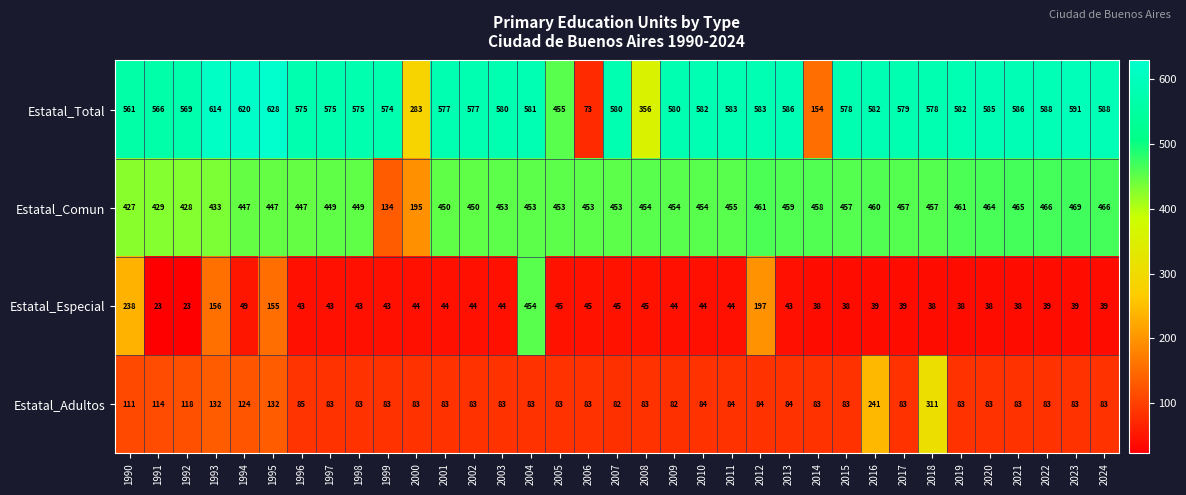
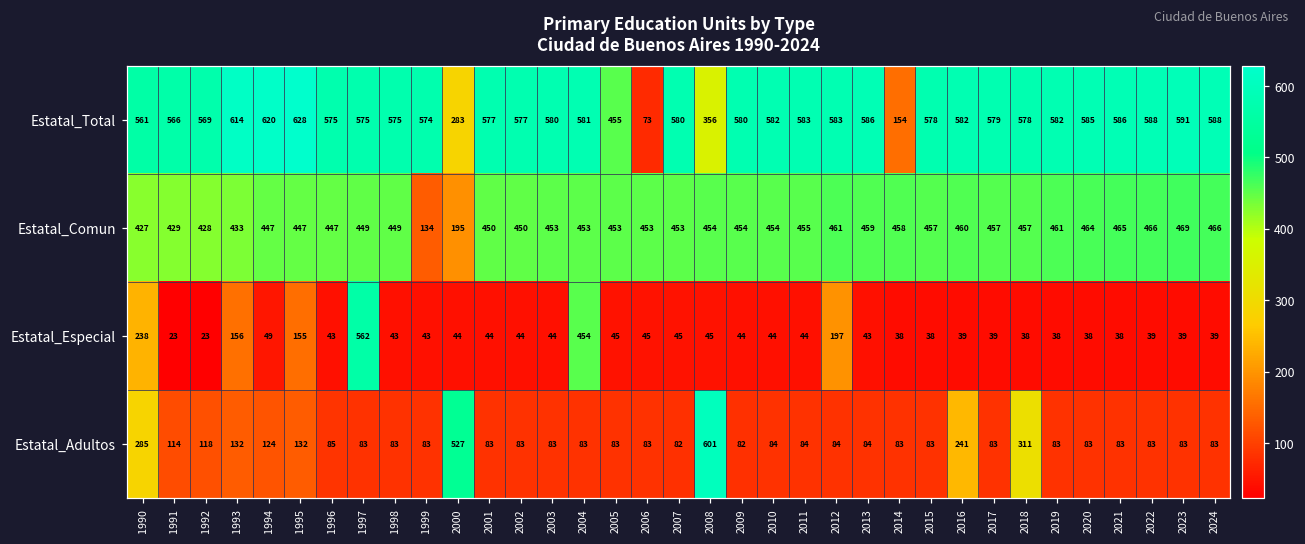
  {
    "Estatal_Total": {
      "1990": 561,
      "1991": 566,
      "1992": 569,
      "1993": 614,
      "1994": 620,
      "1995": 628,
      "1996": 575,
      "1997": 575,
      "1998": 575,
      "1999": 574,
      "2000": 283,
      "2001": 577,
      "2002": 577,
      "2003": 580,
      "2004": 581,
      "2005": 455,
      "2006": 73,
      "2007": 580,
      "2008": 356,
      "2009": 580,
      "2010": 582,
      "2011": 583,
      "2012": 583,
      "2013": 586,
      "2014": 154,
      "2015": 578,
      "2016": 582,
      "2017": 579,
      "2018": 578,
      "2019": 582,
      "2020": 585,
      "2021": 586,
      "2022": 588,
      "2023": 591,
      "2024": 588
    },
    "Estatal_Comun": {
      "1990": 427,
      "1991": 429,
      "1992": 428,
      "1993": 433,
      "1994": 447,
      "1995": 447,
      "1996": 447,
      "1997": 449,
      "1998": 449,
      "1999": 134,
      "2000": 195,
      "2001": 450,
      "2002": 450,
      "2003": 453,
      "2004": 453,
      "2005": 453,
      "2006": 453,
      "2007": 453,
      "2008": 454,
      "2009": 454,
      "2010": 454,
      "2011": 455,
      "2012": 461,
      "2013": 459,
      "2014": 458,
      "2015": 457,
      "2016": 460,
      "2017": 457,
      "2018": 457,
      "2019": 461,
      "2020": 464,
      "2021": 465,
      "2022": 466,
      "2023": 469,
      "2024": 466
    },
    "Estatal_Especial": {
      "1990": 238,
      "1991": 23,
      "1992": 23,
      "1993": 156,
      "1994": 49,
      "1995": 155,
      "1996": 43,
-     "1997": 43,
+     "1997": 562,
      "1998": 43,
      "1999": 43,
      "2000": 44,
      "2001": 44,
      "2002": 44,
      "2003": 44,
      "2004": 454,
      "2005": 45,
      "2006": 45,
      "2007": 45,
      "2008": 45,
      "2009": 44,
      "2010": 44,
      "2011": 44,
      "2012": 197,
      "2013": 43,
      "2014": 38,
      "2015": 38,
      "2016": 39,
      "2017": 39,
      "2018": 38,
      "2019": 38,
      "2020": 38,
      "2021": 38,
      "2022": 39,
      "2023": 39,
      "2024": 39
    },
    "Estatal_Adultos": {
-     "1990": 111,
+     "1990": 285,
      "1991": 114,
      "1992": 118,
      "1993": 132,
      "1994": 124,
      "1995": 132,
      "1996": 85,
      "1997": 83,
      "1998": 83,
      "1999": 83,
-     "2000": 83,
+     "2000": 527,
      "2001": 83,
      "2002": 83,
      "2003": 83,
      "2004": 83,
      "2005": 83,
      "2006": 83,
      "2007": 82,
-     "2008": 83,
+     "2008": 601,
      "2009": 82,
      "2010": 84,
      "2011": 84,
      "2012": 84,
      "2013": 84,
      "2014": 83,
      "2015": 83,
      "2016": 241,
      "2017": 83,
      "2018": 311,
      "2019": 83,
      "2020": 83,
      "2021": 83,
      "2022": 83,
      "2023": 83,
      "2024": 83
    }
  }
